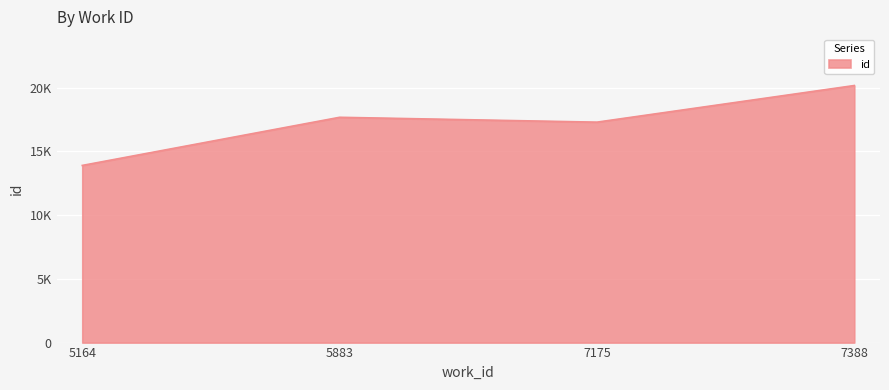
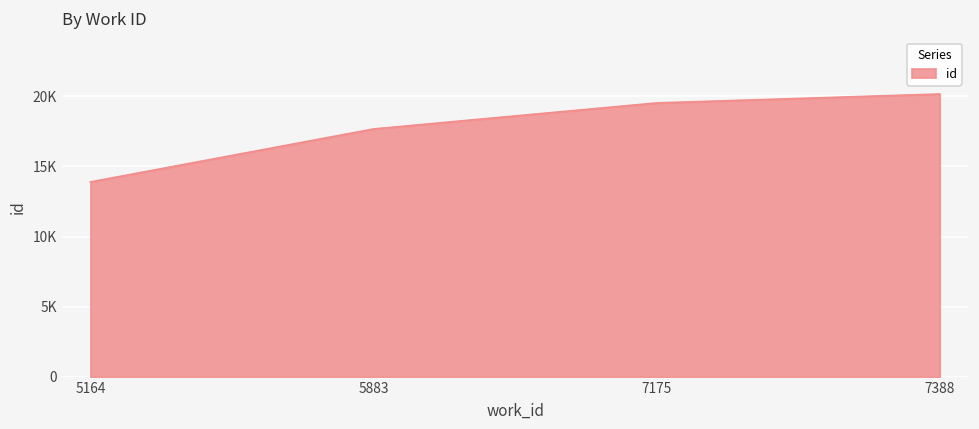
  {
    "5164": 13900,
    "5883": 17700,
-   "7175": 17300,
+   "7175": 19500,
    "7388": 20200
  }
